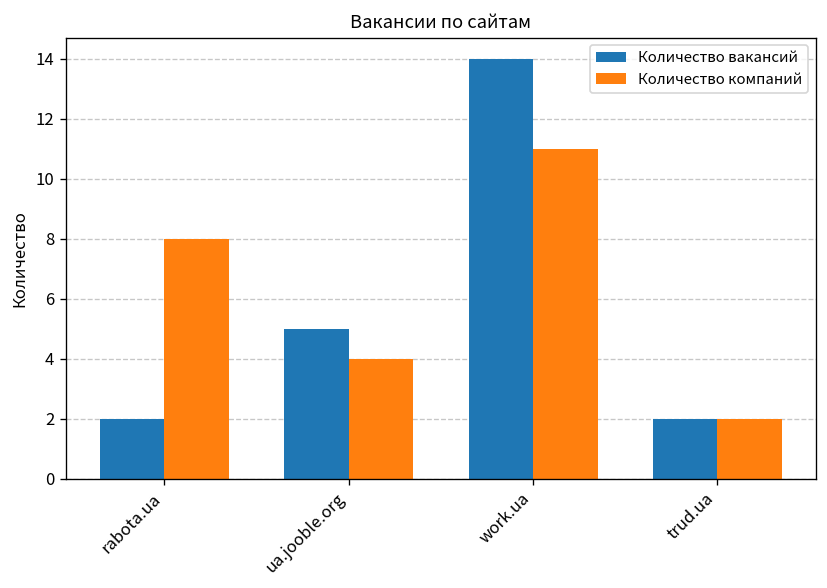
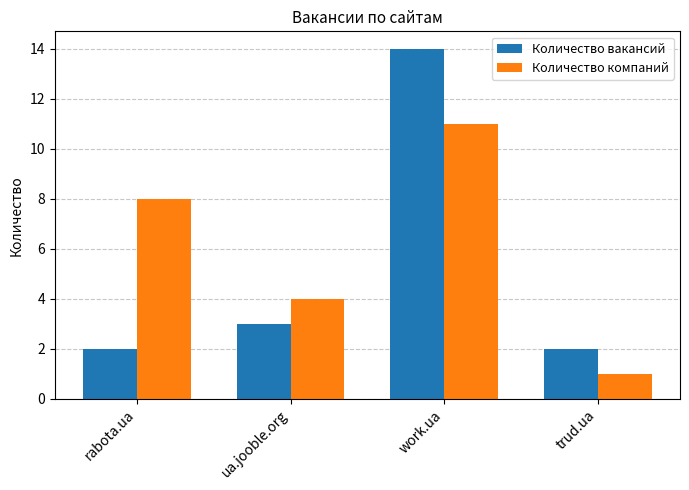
  {
    "Количество вакансий": {
      "rabota.ua": 2,
-     "ua.jooble.org": 5,
+     "ua.jooble.org": 3,
      "work.ua": 14,
      "trud.ua": 2
    },
    "Количество компаний": {
      "rabota.ua": 8,
      "ua.jooble.org": 4,
      "work.ua": 11,
-     "trud.ua": 2
+     "trud.ua": 1
    }
  }
